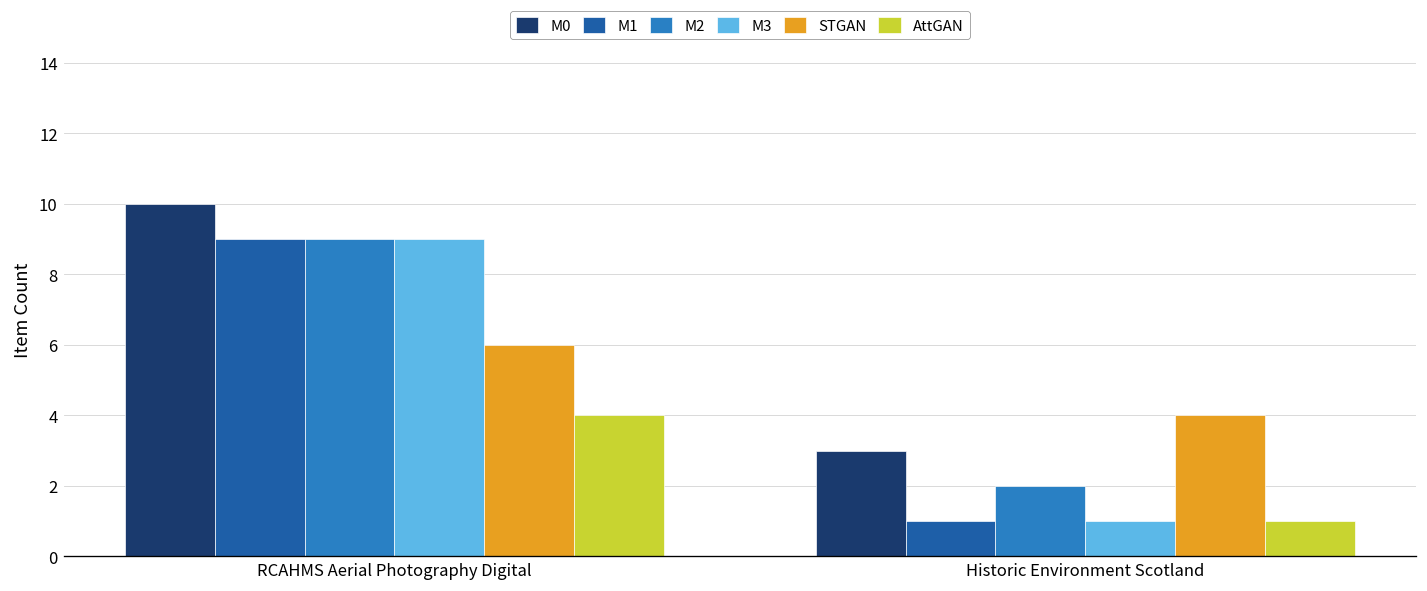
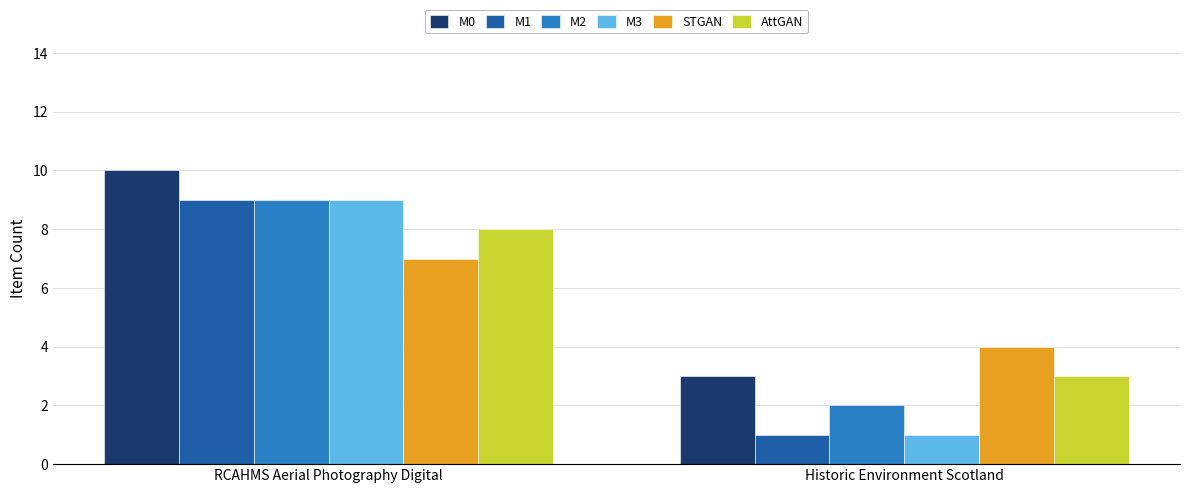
  {
    "M0": {
      "RCAHMS Aerial Photography Digital": 10,
      "Historic Environment Scotland": 3
    },
    "M3": {
      "RCAHMS Aerial Photography Digital": 9,
      "Historic Environment Scotland": 1
    },
    "STGAN": {
-     "RCAHMS Aerial Photography Digital": 6,
+     "RCAHMS Aerial Photography Digital": 7,
      "Historic Environment Scotland": 4
    },
    "AttGAN": {
-     "RCAHMS Aerial Photography Digital": 4,
-     "Historic Environment Scotland": 1
+     "RCAHMS Aerial Photography Digital": 8,
+     "Historic Environment Scotland": 3
    }
  }
